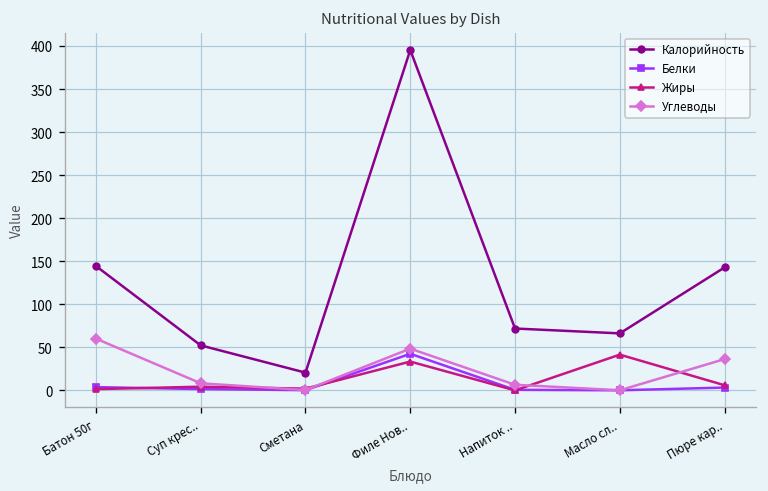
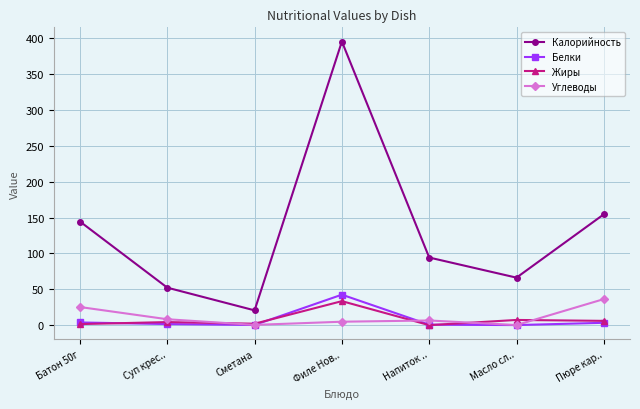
  {
    "Калорийность": {
      "Батон 50г": 140,
      "Суп крес..": 50,
      "Сметана": 20,
      "Филе Нов..": 400,
-     "Напиток ..": 70,
+     "Напиток ..": 90,
      "Масло сл..": 70,
-     "Пюре кар..": 140
+     "Пюре кар..": 150
    },
    "Белки": {
      "Филе Нов..": 40
    },
    "Жиры": {
      "Филе Нов..": 30,
-     "Масло сл..": 40
+     "Масло сл..": 10
    },
    "Углеводы": {
-     "Батон 50г": 60,
+     "Батон 50г": 30,
      "Суп крес..": 10,
-     "Филе Нов..": 50,
+     "Филе Нов..": 0,
      "Напиток ..": 10,
      "Пюре кар..": 40
    }
  }
